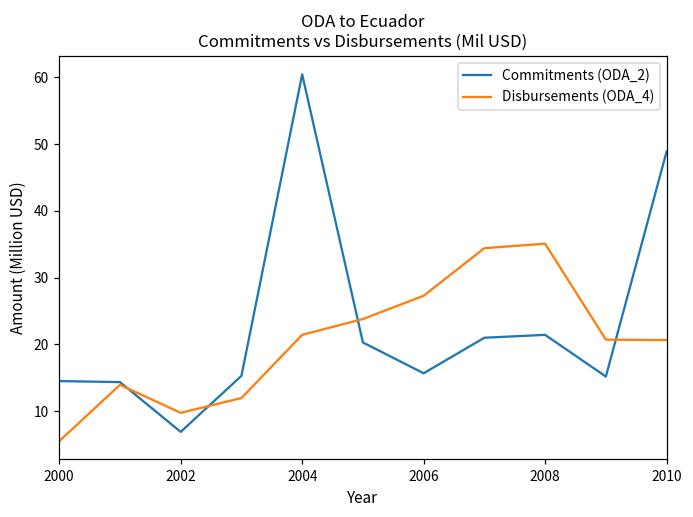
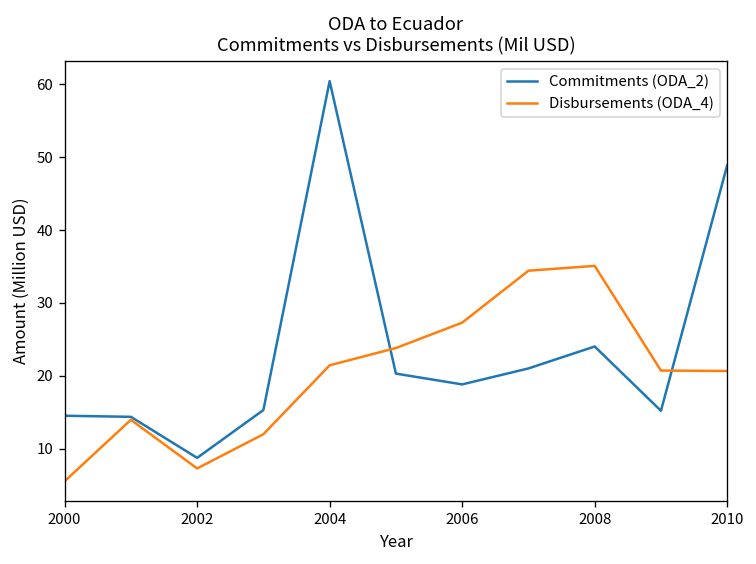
  {
    "Commitments (ODA_2)": {
      "2000": 15,
-     "2002": 7,
+     "2002": 9,
      "2004": 60,
-     "2006": 16,
-     "2008": 21,
+     "2006": 19,
+     "2008": 24,
      "2010": 49
    },
    "Disbursements (ODA_4)": {
      "2000": 6,
-     "2002": 10,
+     "2002": 7,
      "2004": 21,
      "2006": 27,
      "2008": 35,
      "2010": 21
    }
  }
